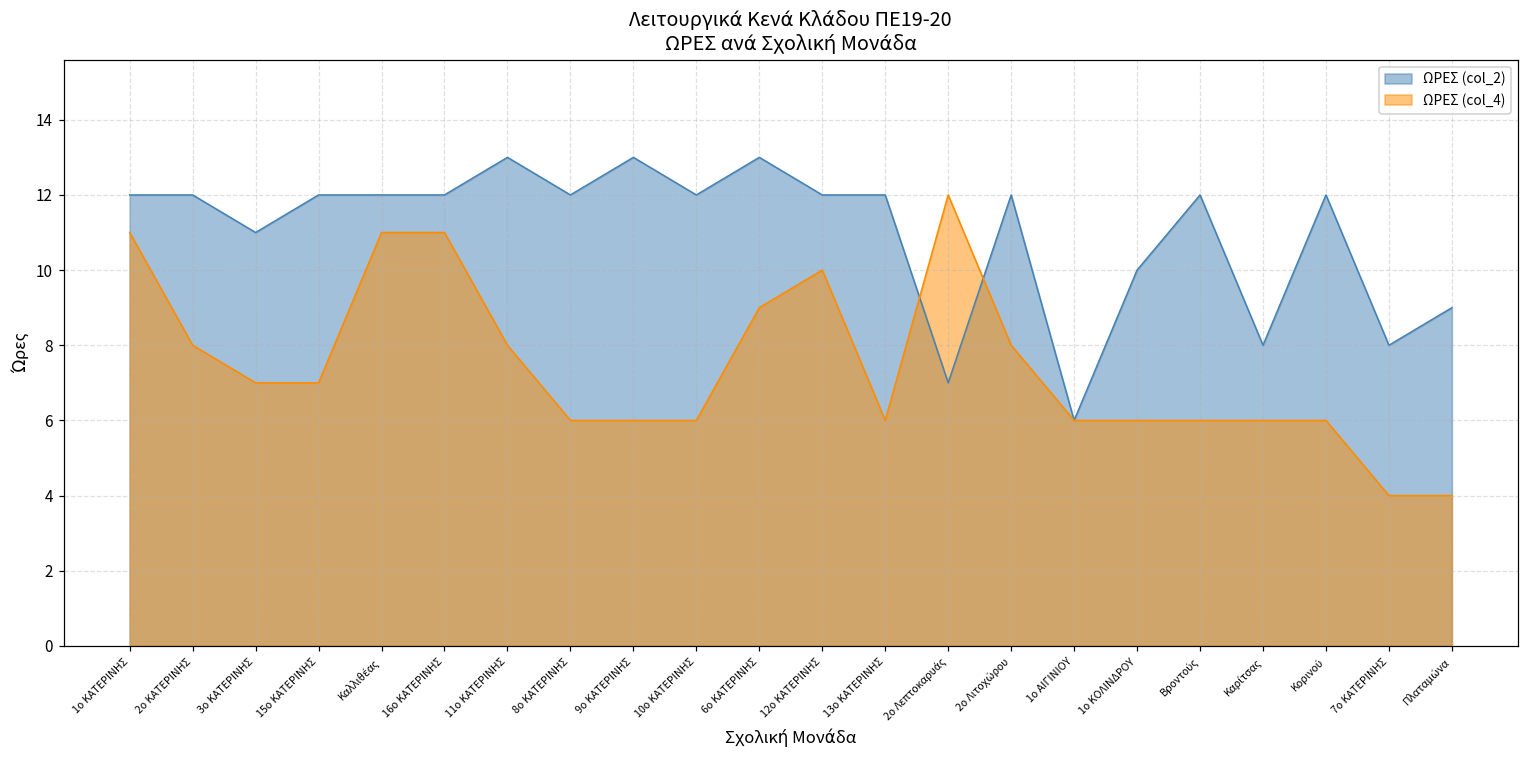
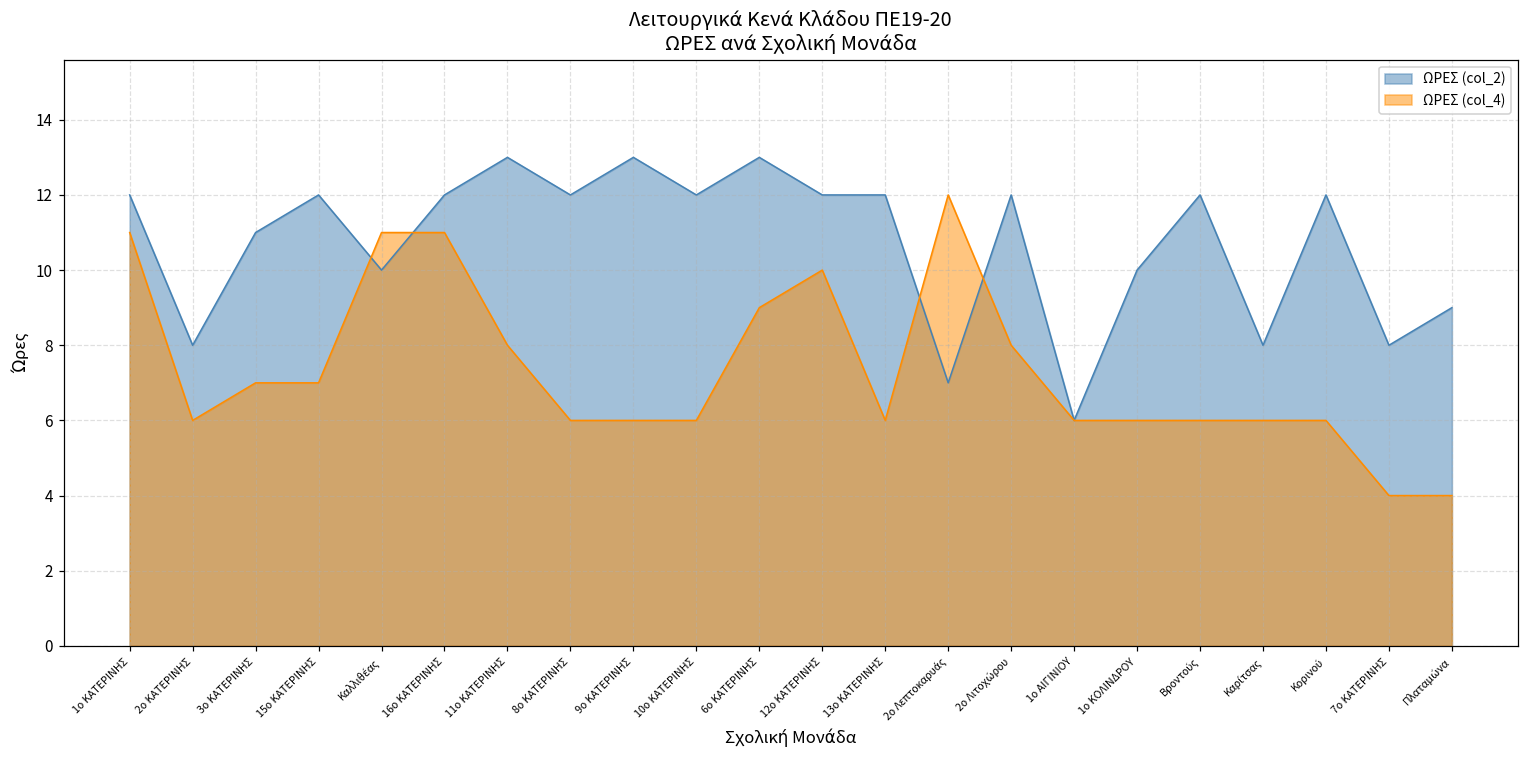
  {
    "ΩΡΕΣ (col_2)": {
      "1ο ΚΑΤΕΡΙΝΗΣ": 12,
-     "2ο ΚΑΤΕΡΙΝΗΣ": 12,
+     "2ο ΚΑΤΕΡΙΝΗΣ": 8,
      "3ο ΚΑΤΕΡΙΝΗΣ": 11,
      "15ο ΚΑΤΕΡΙΝΗΣ": 12,
-     "Καλλιθέας": 12,
+     "Καλλιθέας": 10,
      "16ο ΚΑΤΕΡΙΝΗΣ": 12,
      "11ο ΚΑΤΕΡΙΝΗΣ": 13,
      "8ο ΚΑΤΕΡΙΝΗΣ": 12,
      "9ο ΚΑΤΕΡΙΝΗΣ": 13,
      "10ο ΚΑΤΕΡΙΝΗΣ": 12,
      "6ο ΚΑΤΕΡΙΝΗΣ": 13,
      "12ο ΚΑΤΕΡΙΝΗΣ": 12,
      "13ο ΚΑΤΕΡΙΝΗΣ": 12,
      "2ο Λεπτοκαρυάς": 7,
      "2ο Λιτοχώρου": 12,
      "1ο ΚΟΛΙΝΔΡΟΥ": 10,
      "Βροντούς": 12,
      "Καρίτσας": 8,
      "Κορινού": 12,
      "7ο ΚΑΤΕΡΙΝΗΣ": 8,
      "Πλαταμώνα": 9
    },
    "ΩΡΕΣ (col_4)": {
      "1ο ΚΑΤΕΡΙΝΗΣ": 11,
-     "2ο ΚΑΤΕΡΙΝΗΣ": 8,
+     "2ο ΚΑΤΕΡΙΝΗΣ": 6,
      "3ο ΚΑΤΕΡΙΝΗΣ": 7,
      "15ο ΚΑΤΕΡΙΝΗΣ": 7,
      "Καλλιθέας": 11,
      "16ο ΚΑΤΕΡΙΝΗΣ": 11,
      "11ο ΚΑΤΕΡΙΝΗΣ": 8,
      "8ο ΚΑΤΕΡΙΝΗΣ": 6,
      "9ο ΚΑΤΕΡΙΝΗΣ": 6,
      "10ο ΚΑΤΕΡΙΝΗΣ": 6,
      "6ο ΚΑΤΕΡΙΝΗΣ": 9,
      "12ο ΚΑΤΕΡΙΝΗΣ": 10,
      "13ο ΚΑΤΕΡΙΝΗΣ": 6,
      "2ο Λεπτοκαρυάς": 12,
      "2ο Λιτοχώρου": 8,
      "1ο ΚΟΛΙΝΔΡΟΥ": 6,
      "Βροντούς": 6,
      "Καρίτσας": 6,
      "Κορινού": 6,
      "7ο ΚΑΤΕΡΙΝΗΣ": 4,
      "Πλαταμώνα": 4
    }
  }
